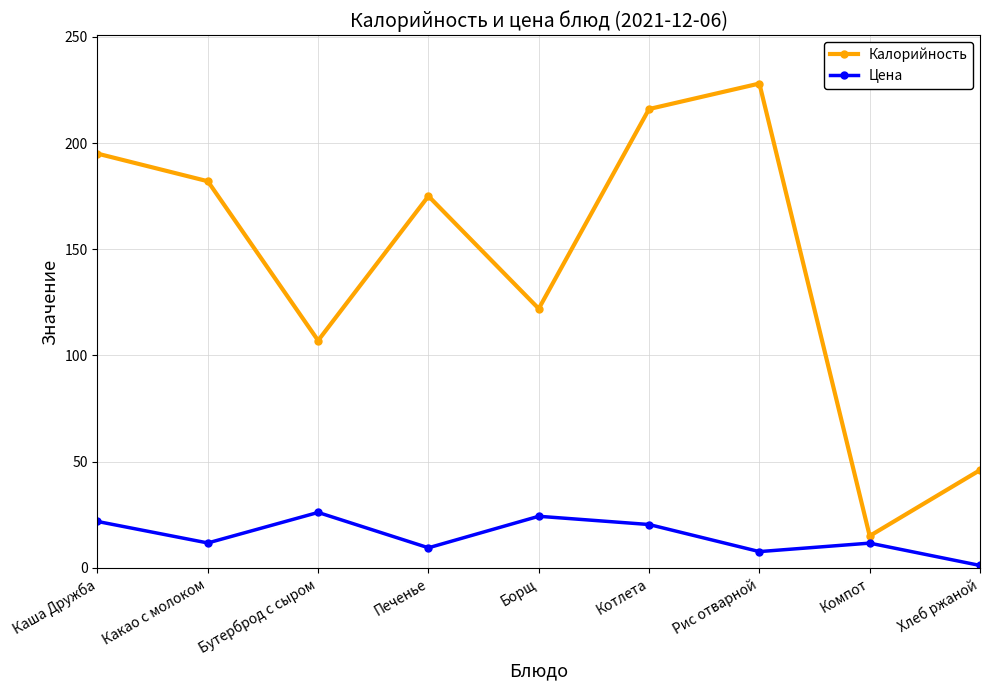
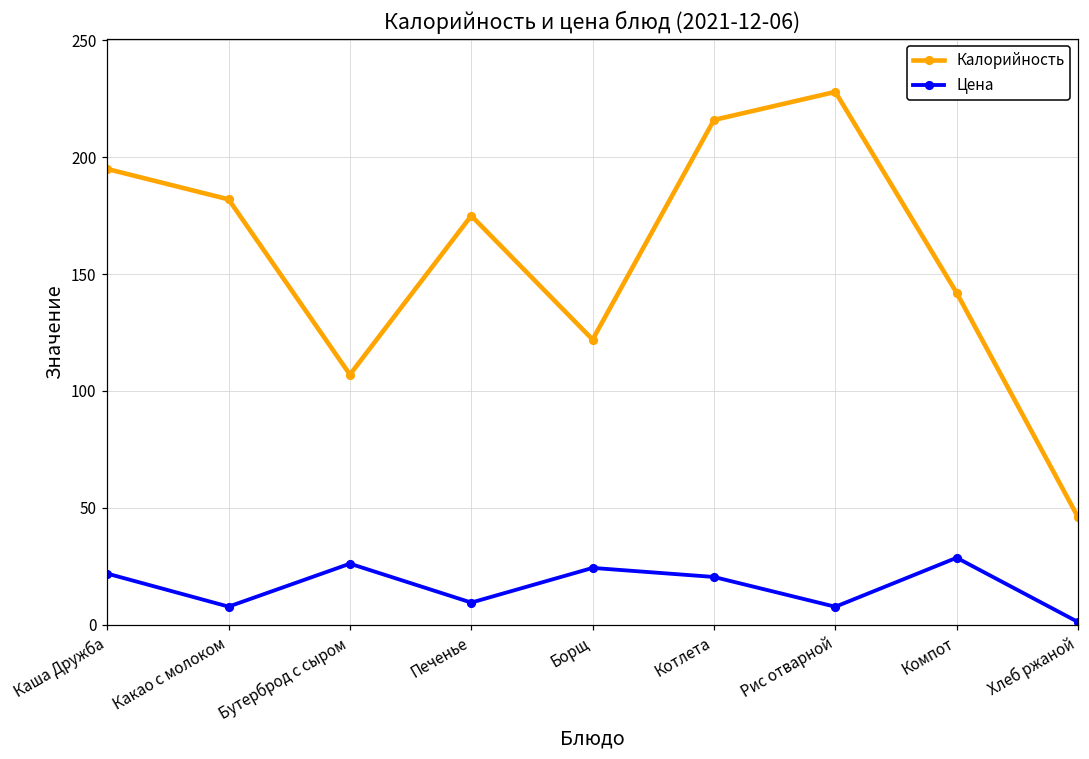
  {
    "Калорийность": {
      "Каша Дружба": 195,
      "Какао с молоком": 182,
      "Бутерброд с сыром": 107,
      "Печенье": 175,
      "Борщ": 122,
      "Котлета": 216,
      "Рис отварной": 228,
-     "Компот": 15,
+     "Компот": 142,
      "Хлеб ржаной": 46
    },
    "Цена": {
      "Каша Дружба": 22,
-     "Какао с молоком": 12,
+     "Какао с молоком": 8,
      "Бутерброд с сыром": 26,
      "Печенье": 9,
      "Борщ": 24,
      "Котлета": 20,
      "Рис отварной": 8,
-     "Компот": 12,
+     "Компот": 29,
      "Хлеб ржаной": 1
    }
  }
